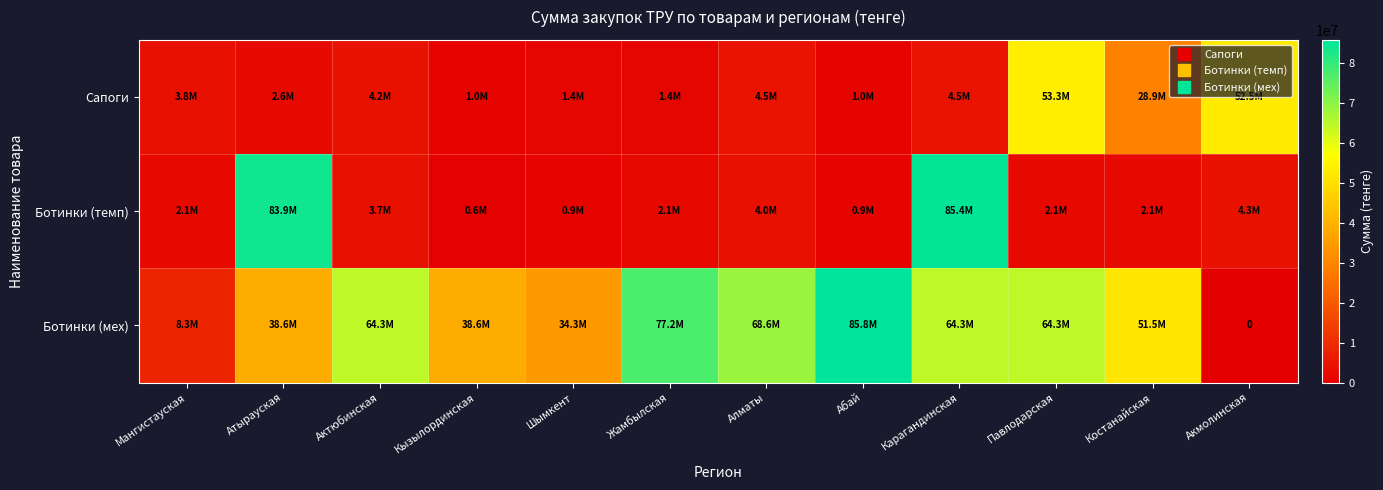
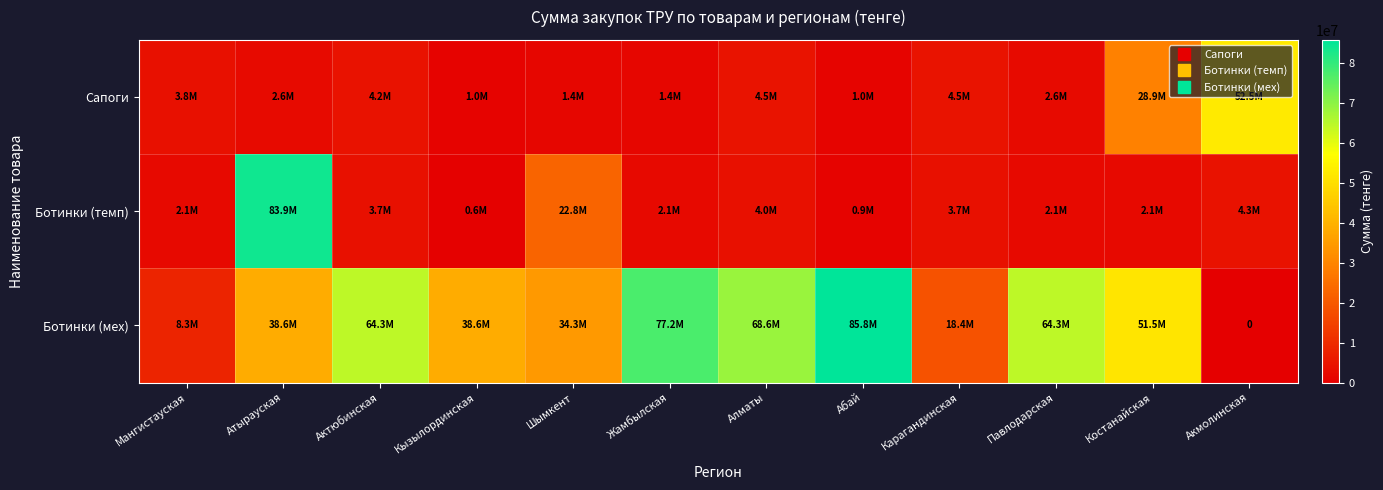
  {
    "Сапоги": {
      "Мангистауская": "3.8M",
      "Атырауская": "2.6M",
      "Актюбинская": "4.2M",
      "Кызылординская": "1.0M",
      "Шымкент": "1.4M",
      "Жамбылская": "1.4M",
      "Алматы": "4.5M",
      "Абай": "1.0M",
      "Карагандинская": "4.5M",
-     "Павлодарская": "53.3M",
+     "Павлодарская": "2.6M",
      "Костанайская": "28.9M"
    },
    "Ботинки (темп)": {
      "Мангистауская": "2.1M",
      "Атырауская": "83.9M",
      "Актюбинская": "3.7M",
      "Кызылординская": "0.6M",
-     "Шымкент": "0.9M",
+     "Шымкент": "22.8M",
      "Жамбылская": "2.1M",
      "Алматы": "4.0M",
      "Абай": "0.9M",
-     "Карагандинская": "85.4M",
+     "Карагандинская": "3.7M",
      "Павлодарская": "2.1M",
      "Костанайская": "2.1M",
      "Акмолинская": "4.3M"
    },
    "Ботинки (мех)": {
      "Мангистауская": "8.3M",
      "Атырауская": "38.6M",
      "Актюбинская": "64.3M",
      "Кызылординская": "38.6M",
      "Шымкент": "34.3M",
      "Жамбылская": "77.2M",
      "Алматы": "68.6M",
      "Абай": "85.8M",
-     "Карагандинская": "64.3M",
+     "Карагандинская": "18.4M",
      "Павлодарская": "64.3M",
      "Костанайская": "51.5M",
      "Акмолинская": "0"
    }
  }
